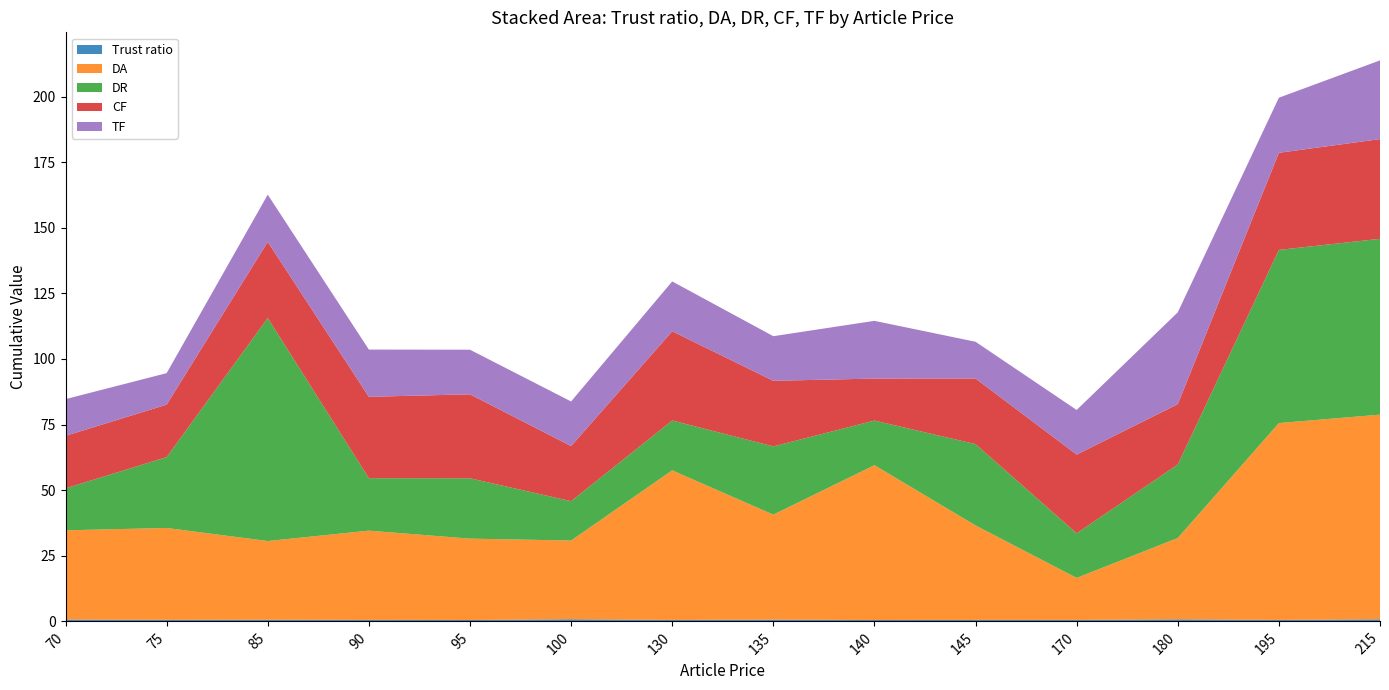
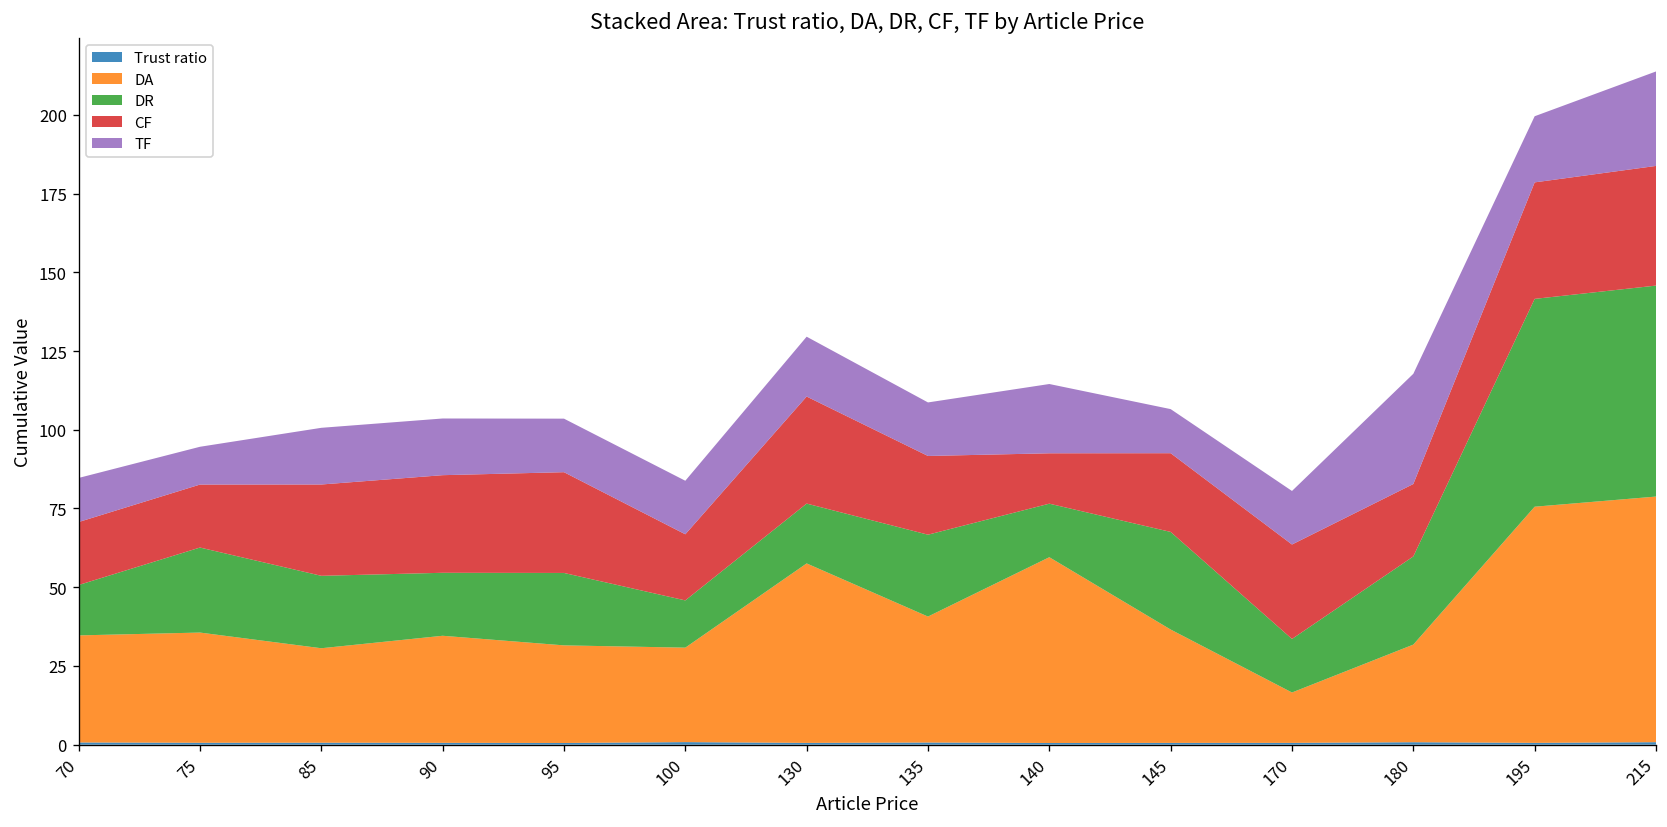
  {
    "DA": {
      "70": 34,
      "75": 35,
      "85": 30,
      "90": 34,
      "95": 31,
      "100": 30,
      "130": 57,
      "135": 40,
      "140": 59,
      "145": 36,
      "170": 16,
      "180": 31,
      "195": 75,
      "215": 78
    },
    "DR": {
      "70": 16,
      "75": 27,
-     "85": 85,
+     "85": 23,
      "90": 20,
      "95": 23,
      "100": 15,
      "130": 19,
      "135": 26,
      "140": 17,
      "145": 31,
      "170": 17,
      "180": 28,
      "195": 66,
      "215": 67
    },
    "CF": {
      "70": 20,
      "75": 20,
      "85": 29,
      "90": 31,
      "95": 32,
      "100": 21,
      "130": 34,
      "135": 25,
      "140": 16,
      "145": 25,
      "170": 30,
      "180": 23,
      "195": 37,
      "215": 38
    },
    "TF": {
      "70": 14,
      "75": 12,
      "85": 18,
      "90": 18,
      "95": 17,
      "100": 17,
      "130": 19,
      "135": 17,
      "140": 22,
      "145": 14,
      "170": 17,
      "180": 35,
      "195": 21,
      "215": 30
    }
  }
